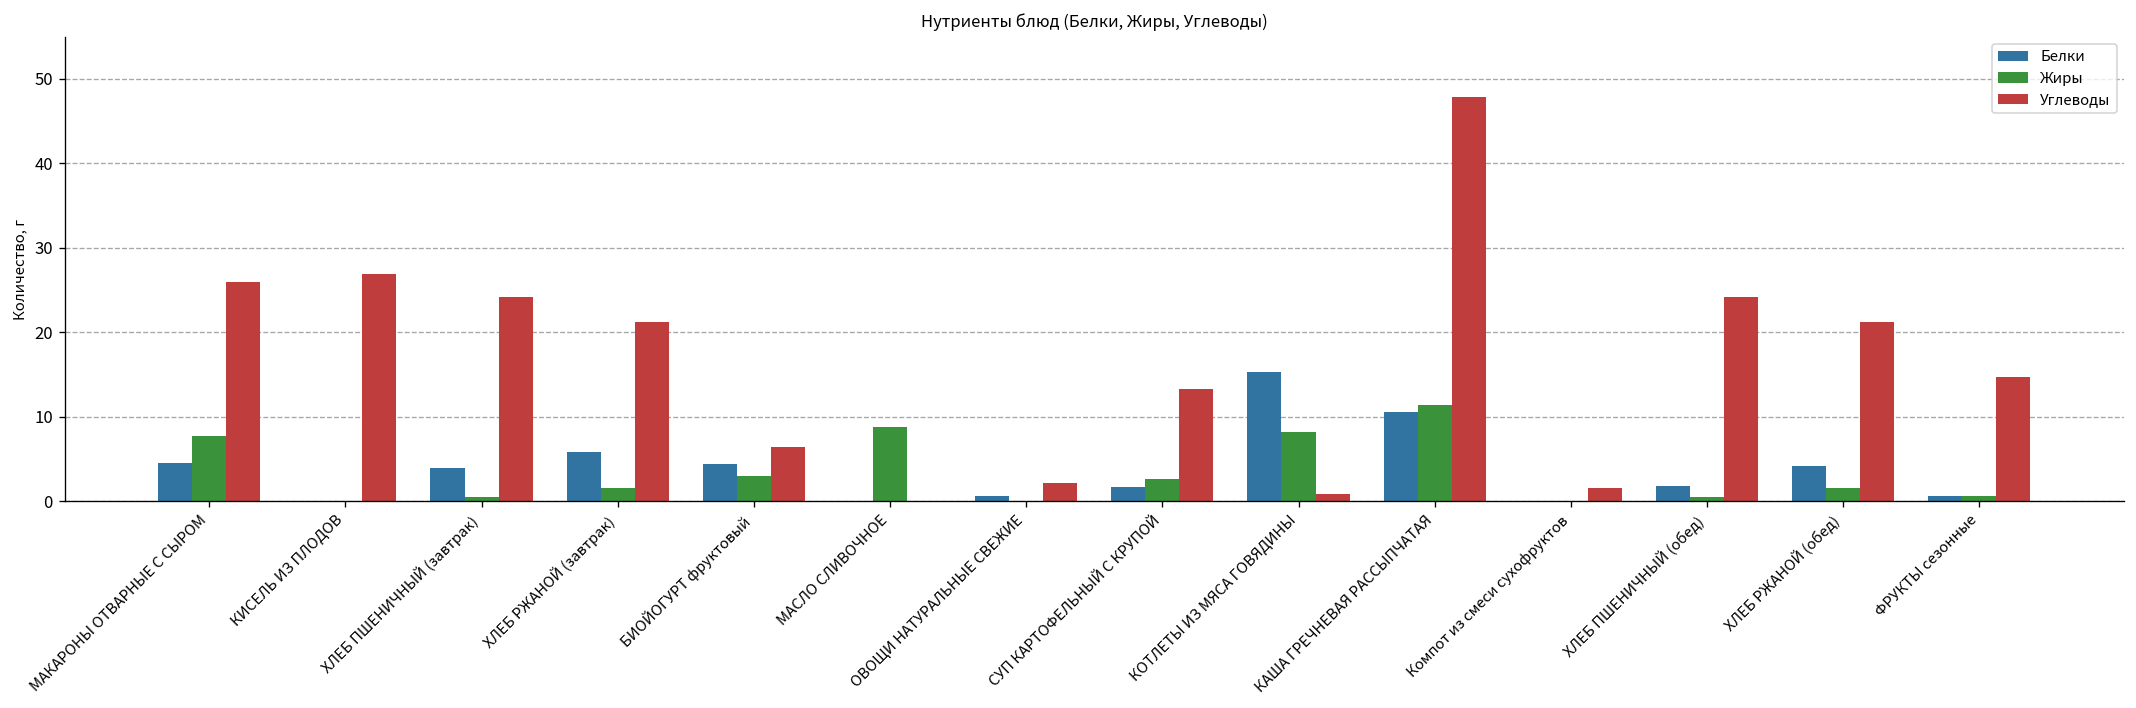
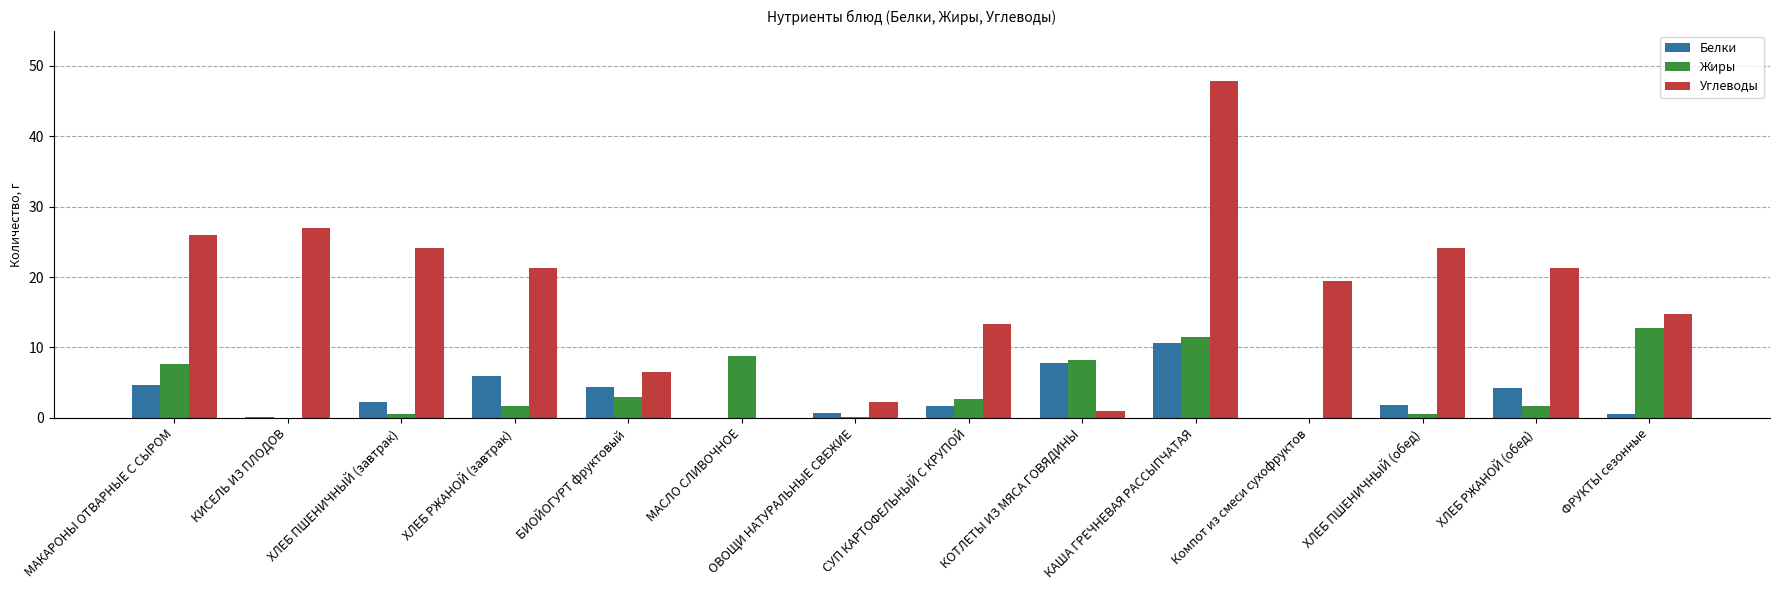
  {
    "Белки": {
      "МАКАРОНЫ ОТВАРНЫЕ С СЫРОМ": 5,
-     "ХЛЕБ ПШЕНИЧНЫЙ (завтрак)": 4,
+     "ХЛЕБ ПШЕНИЧНЫЙ (завтрак)": 2,
      "ХЛЕБ РЖАНОЙ (завтрак)": 6,
      "БИОЙОГУРТ фруктовый": 4,
      "МАСЛО СЛИВОЧНОЕ": 0,
      "ОВОЩИ НАТУРАЛЬНЫЕ СВЕЖИЕ": 1,
      "СУП КАРТОФЕЛЬНЫЙ С КРУПОЙ": 2,
-     "КОТЛЕТЫ ИЗ МЯСА ГОВЯДИНЫ": 15,
+     "КОТЛЕТЫ ИЗ МЯСА ГОВЯДИНЫ": 8,
      "КАША ГРЕЧНЕВАЯ РАССЫПЧАТАЯ": 11,
      "Компот из смеси сухофруктов": 0,
      "ХЛЕБ ПШЕНИЧНЫЙ (обед)": 2,
      "ХЛЕБ РЖАНОЙ (обед)": 4,
      "ФРУКТЫ сезонные": 1
    },
    "Жиры": {
      "МАКАРОНЫ ОТВАРНЫЕ С СЫРОМ": 8,
      "КИСЕЛЬ ИЗ ПЛОДОВ": 0,
      "ХЛЕБ ПШЕНИЧНЫЙ (завтрак)": 1,
      "ХЛЕБ РЖАНОЙ (завтрак)": 2,
      "БИОЙОГУРТ фруктовый": 3,
      "МАСЛО СЛИВОЧНОЕ": 9,
      "СУП КАРТОФЕЛЬНЫЙ С КРУПОЙ": 3,
      "КОТЛЕТЫ ИЗ МЯСА ГОВЯДИНЫ": 8,
      "КАША ГРЕЧНЕВАЯ РАССЫПЧАТАЯ": 11,
      "Компот из смеси сухофруктов": 0,
      "ХЛЕБ ПШЕНИЧНЫЙ (обед)": 1,
      "ХЛЕБ РЖАНОЙ (обед)": 2,
-     "ФРУКТЫ сезонные": 1
+     "ФРУКТЫ сезонные": 13
    },
    "Углеводы": {
      "МАКАРОНЫ ОТВАРНЫЕ С СЫРОМ": 26,
      "КИСЕЛЬ ИЗ ПЛОДОВ": 27,
      "ХЛЕБ ПШЕНИЧНЫЙ (завтрак)": 24,
      "ХЛЕБ РЖАНОЙ (завтрак)": 21,
      "БИОЙОГУРТ фруктовый": 7,
      "МАСЛО СЛИВОЧНОЕ": 0,
      "ОВОЩИ НАТУРАЛЬНЫЕ СВЕЖИЕ": 2,
      "СУП КАРТОФЕЛЬНЫЙ С КРУПОЙ": 13,
      "КОТЛЕТЫ ИЗ МЯСА ГОВЯДИНЫ": 1,
      "КАША ГРЕЧНЕВАЯ РАССЫПЧАТАЯ": 48,
-     "Компот из смеси сухофруктов": 2,
+     "Компот из смеси сухофруктов": 19,
      "ХЛЕБ ПШЕНИЧНЫЙ (обед)": 24,
      "ХЛЕБ РЖАНОЙ (обед)": 21,
      "ФРУКТЫ сезонные": 15
    }
  }
